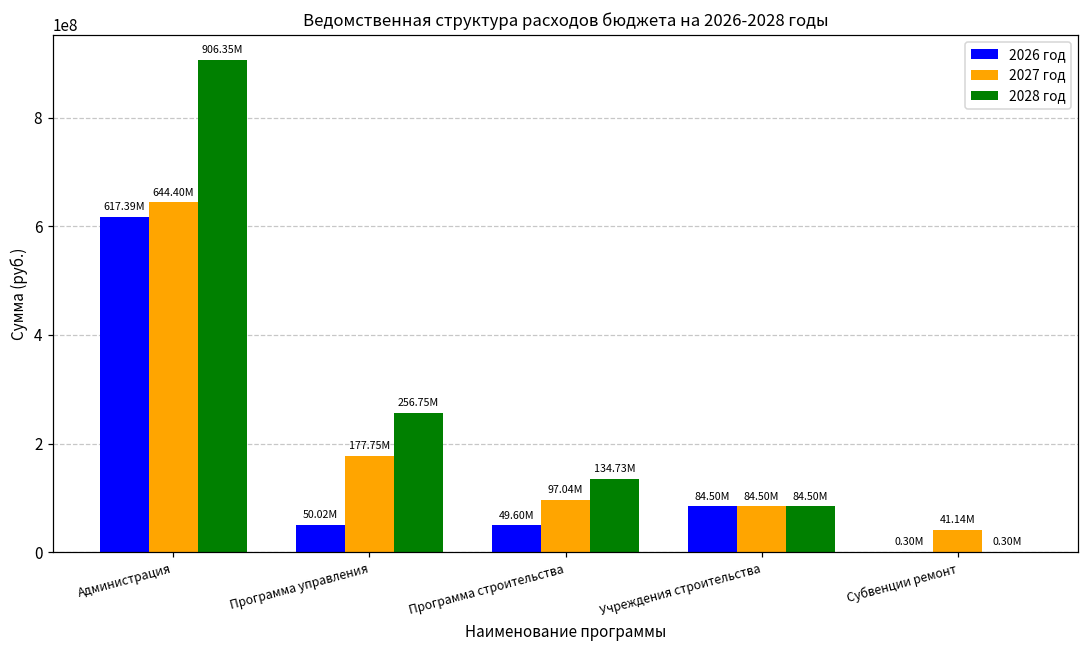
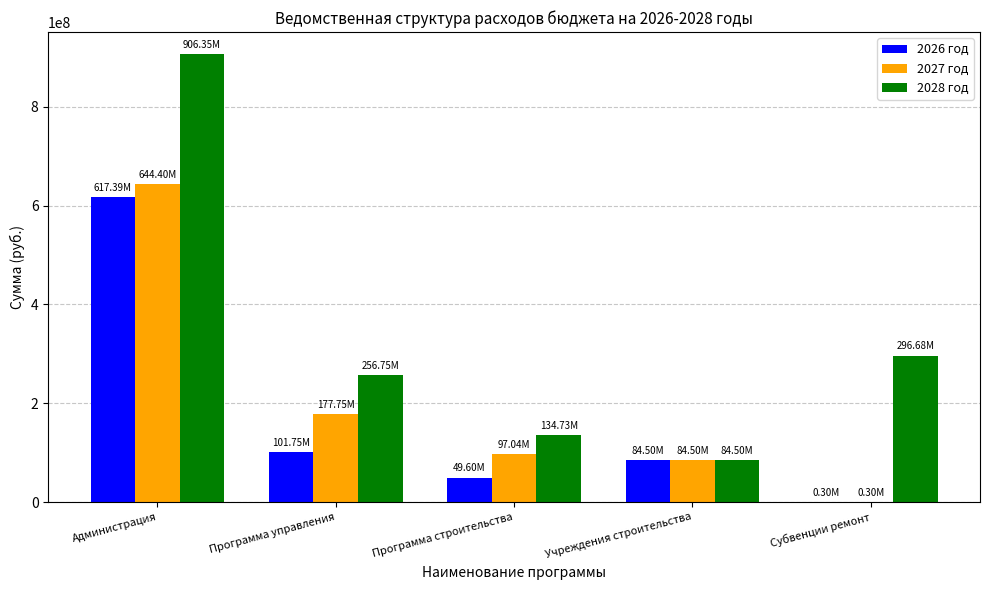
  {
    "2026 год": {
      "Администрация": "617.39M",
-     "Программа управления": "50.02M",
+     "Программа управления": "101.75M",
      "Программа строительства": "49.60M",
      "Учреждения строительства": "84.50M",
      "Субвенции ремонт": "0.30M"
    },
    "2027 год": {
      "Администрация": "644.40M",
      "Программа управления": "177.75M",
      "Программа строительства": "97.04M",
      "Учреждения строительства": "84.50M",
-     "Субвенции ремонт": "41.14M"
+     "Субвенции ремонт": "0.30M"
    },
    "2028 год": {
      "Администрация": "906.35M",
      "Программа управления": "256.75M",
      "Программа строительства": "134.73M",
      "Учреждения строительства": "84.50M",
-     "Субвенции ремонт": "0.30M"
+     "Субвенции ремонт": "296.68M"
    }
  }
